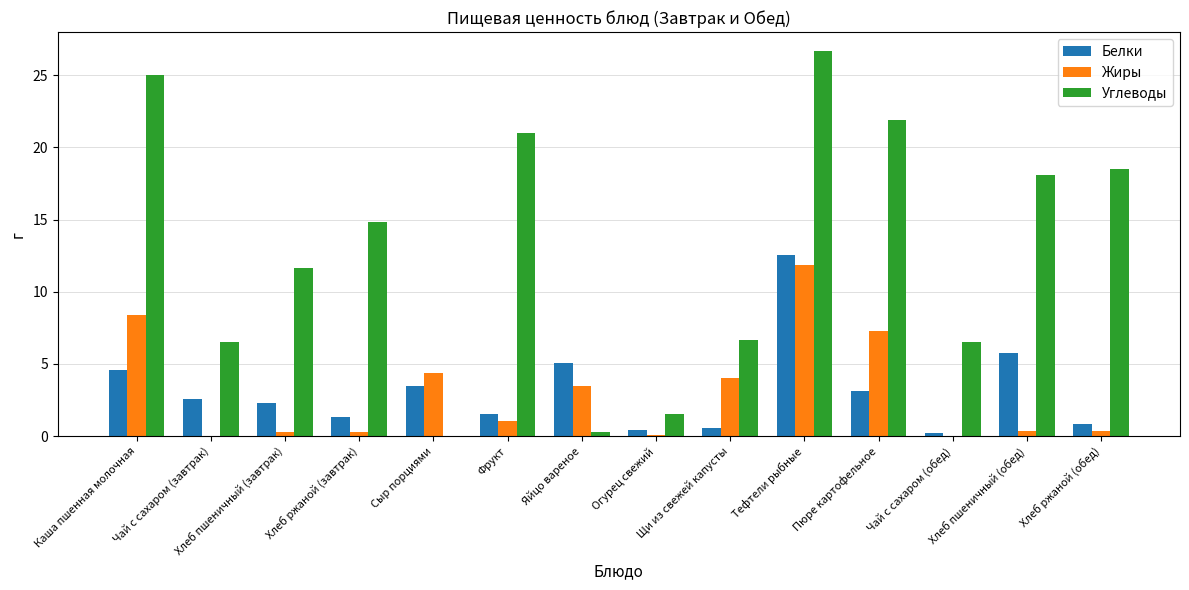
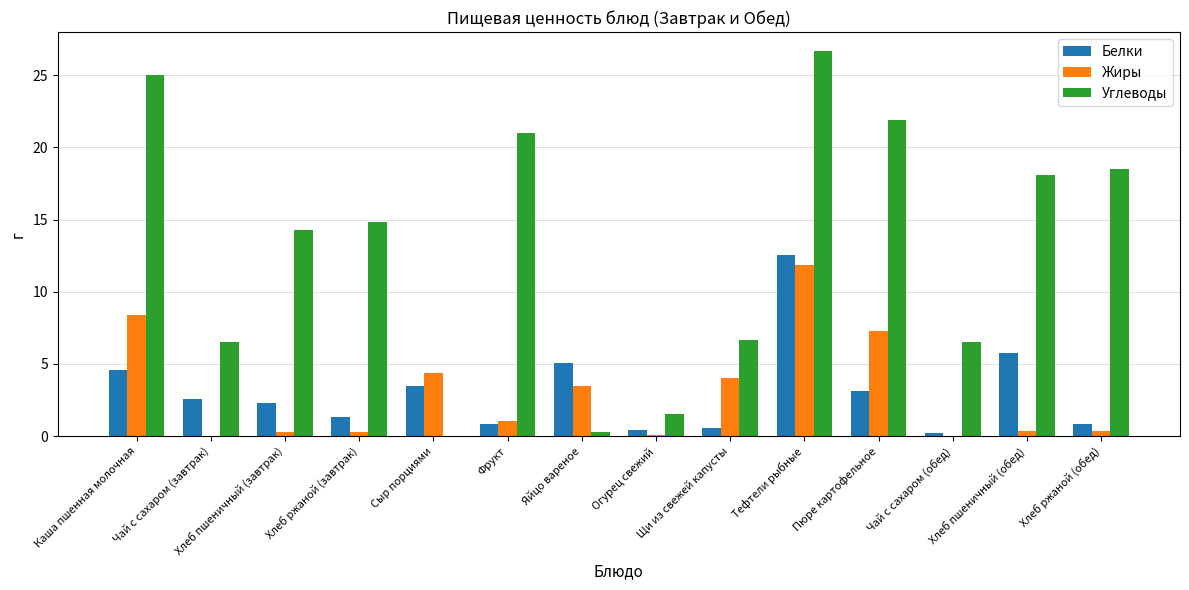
  {
    "Белки": {
      "Каша пшенная молочная": 4.6,
      "Чай с сахаром (завтрак)": 2.6,
      "Хлеб пшеничный (завтрак)": 2.3,
      "Хлеб ржаной (завтрак)": 1.3,
      "Сыр порциями": 3.5,
-     "Фрукт": 1.5,
+     "Фрукт": 0.9,
      "Яйцо вареное": 5.1,
      "Огурец свежий": 0.5,
      "Щи из свежей капусты": 0.6,
      "Тефтели рыбные": 12.5,
      "Пюре картофельное": 3.2,
      "Чай с сахаром (обед)": 0.2,
      "Хлеб пшеничный (обед)": 5.7,
      "Хлеб ржаной (обед)": 0.9
    },
    "Жиры": {
      "Каша пшенная молочная": 8.4,
      "Чай с сахаром (завтрак)": 0.0,
      "Хлеб пшеничный (завтрак)": 0.3,
      "Хлеб ржаной (завтрак)": 0.3,
      "Сыр порциями": 4.4,
      "Фрукт": 1.0,
      "Яйцо вареное": 3.5,
      "Щи из свежей капусты": 4.0,
      "Тефтели рыбные": 11.8,
      "Пюре картофельное": 7.3,
      "Чай с сахаром (обед)": 0.0,
      "Хлеб пшеничный (обед)": 0.4,
      "Хлеб ржаной (обед)": 0.3
    },
    "Углеводы": {
      "Каша пшенная молочная": 25.0,
      "Чай с сахаром (завтрак)": 6.5,
-     "Хлеб пшеничный (завтрак)": 11.6,
+     "Хлеб пшеничный (завтрак)": 14.3,
      "Хлеб ржаной (завтрак)": 14.8,
      "Сыр порциями": 0.0,
      "Фрукт": 21.0,
      "Яйцо вареное": 0.3,
      "Огурец свежий": 1.5,
      "Щи из свежей капусты": 6.7,
      "Тефтели рыбные": 26.7,
      "Пюре картофельное": 21.9,
      "Чай с сахаром (обед)": 6.5,
      "Хлеб пшеничный (обед)": 18.1,
      "Хлеб ржаной (обед)": 18.5
    }
  }
